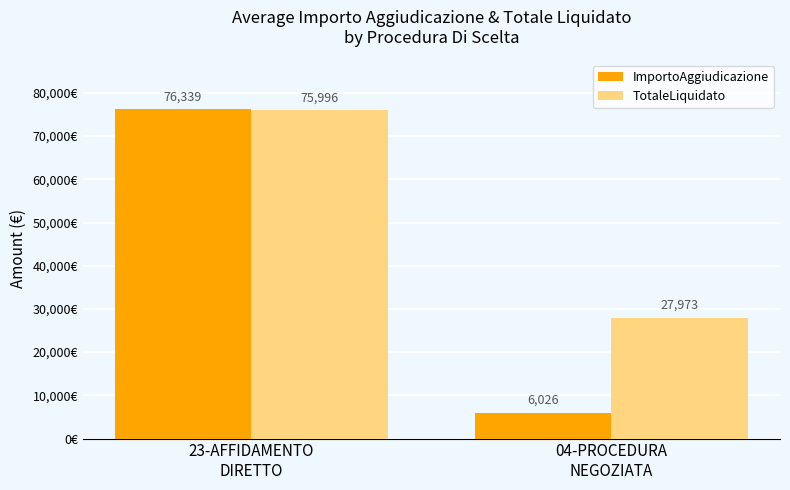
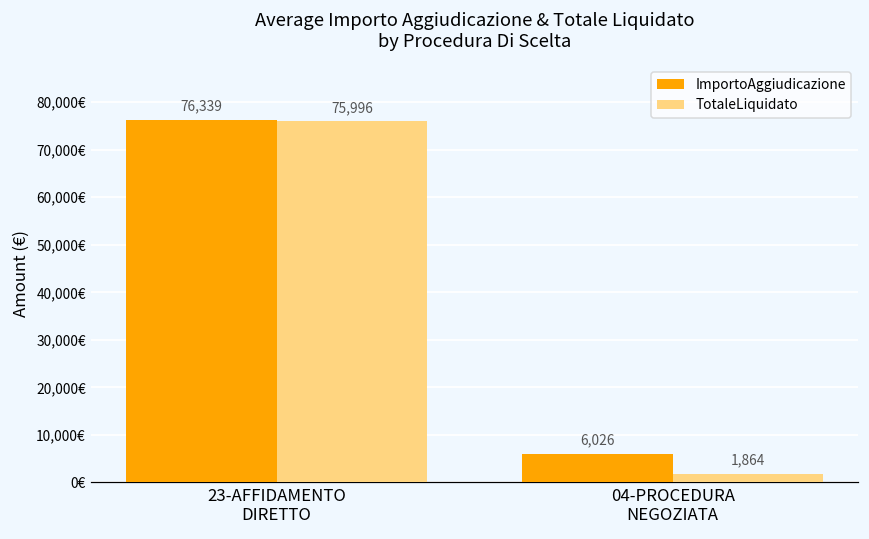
  {
    "ImportoAggiudicazione": {
      "23-AFFIDAMENTO DIRETTO": "76,339",
      "04-PROCEDURA NEGOZIATA": "6,026"
    },
    "TotaleLiquidato": {
      "23-AFFIDAMENTO DIRETTO": "75,996",
-     "04-PROCEDURA NEGOZIATA": "27,973"
+     "04-PROCEDURA NEGOZIATA": "1,864"
    }
  }
